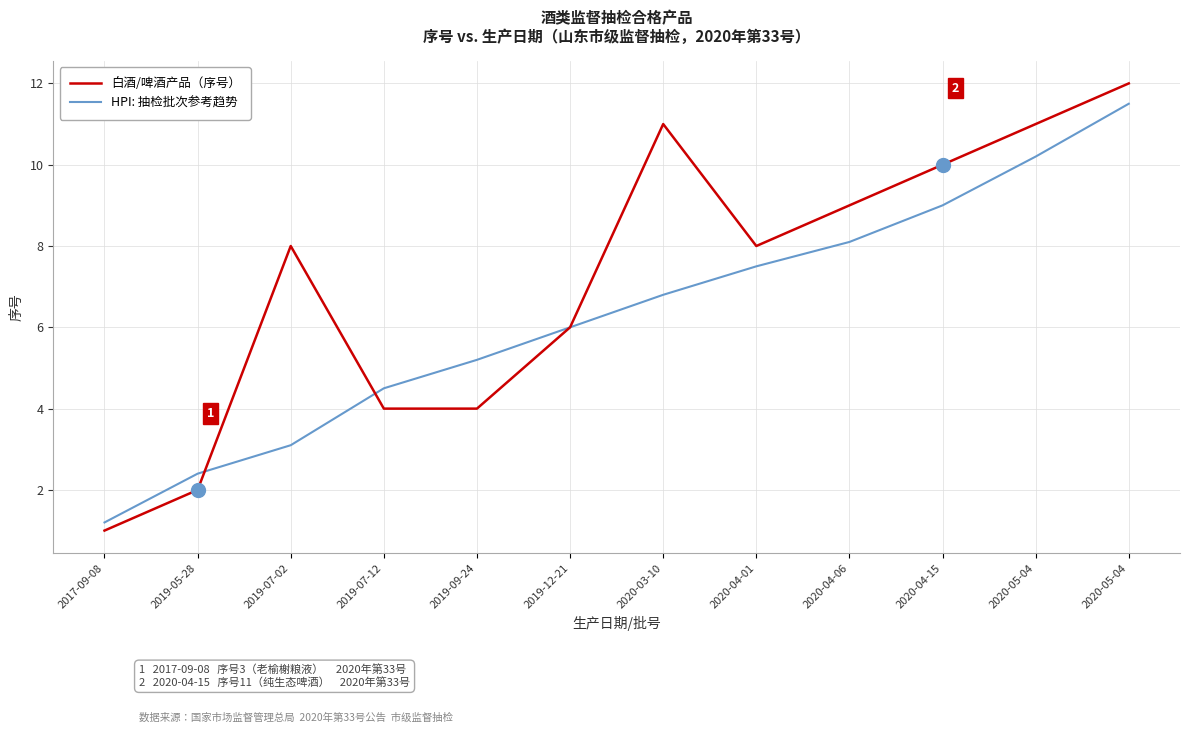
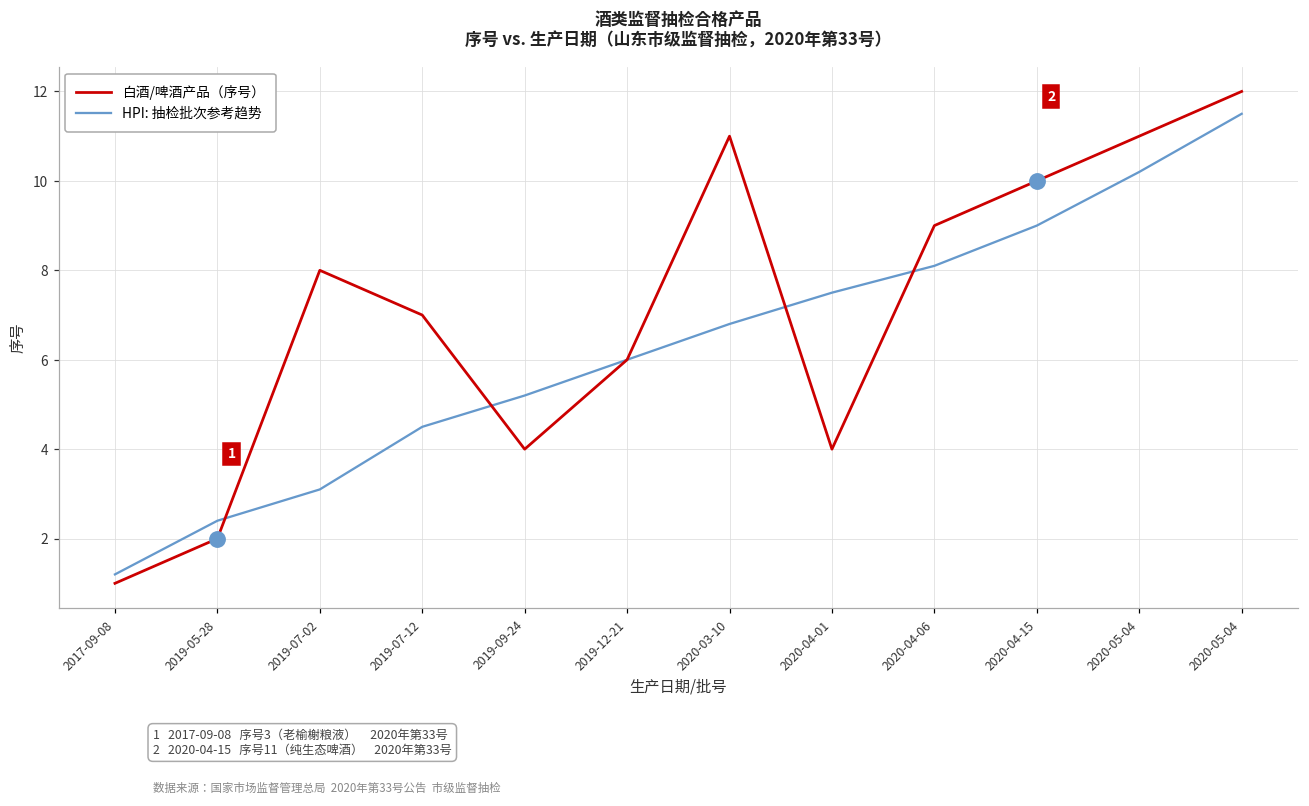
  {
    "白酒/啤酒产品（序号）": {
      "2017-09-08": 1,
      "2019-07-02": 8,
-     "2019-07-12": 4,
+     "2019-07-12": 7,
      "2019-09-24": 4,
      "2020-03-10": 11,
-     "2020-04-01": 8,
+     "2020-04-01": 4,
      "2020-04-06": 9
    }
  }
